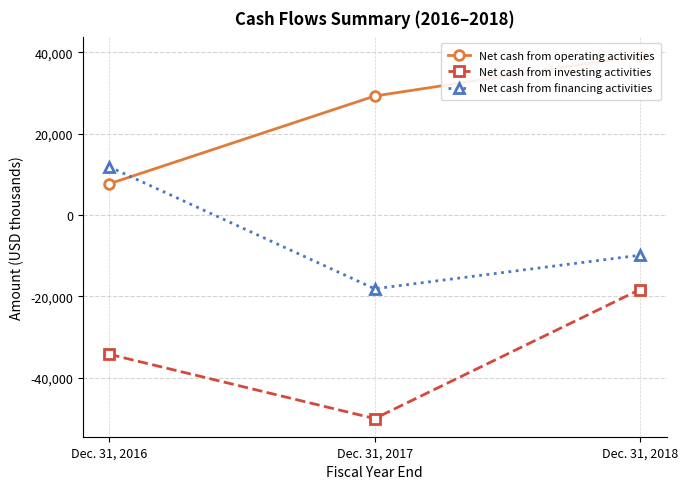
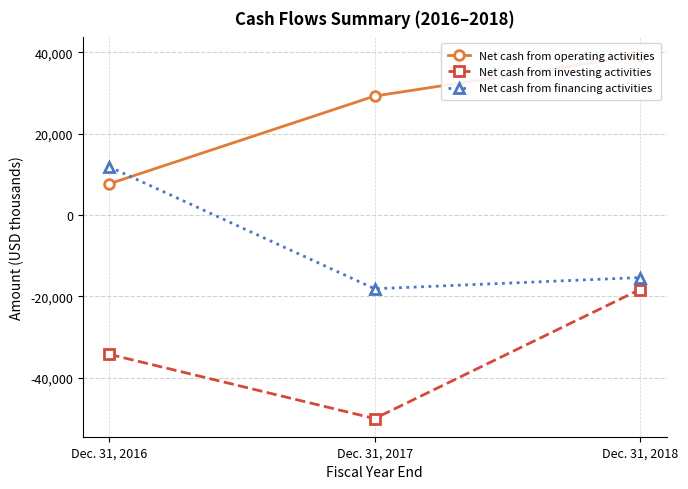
  {
    "Net cash from financing activities": {
      "Dec. 31, 2016": "12,000",
      "Dec. 31, 2017": "-18,000",
-     "Dec. 31, 2018": "-10,000"
+     "Dec. 31, 2018": "-15,000"
    }
  }
